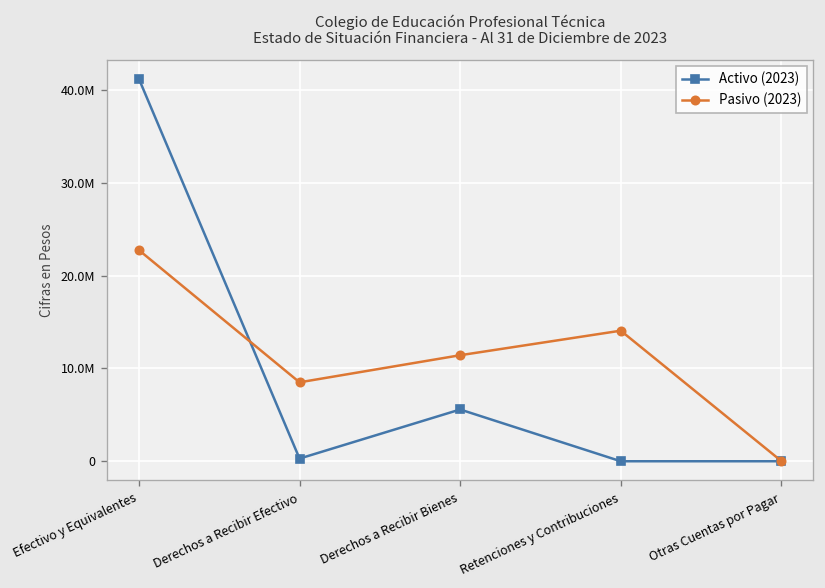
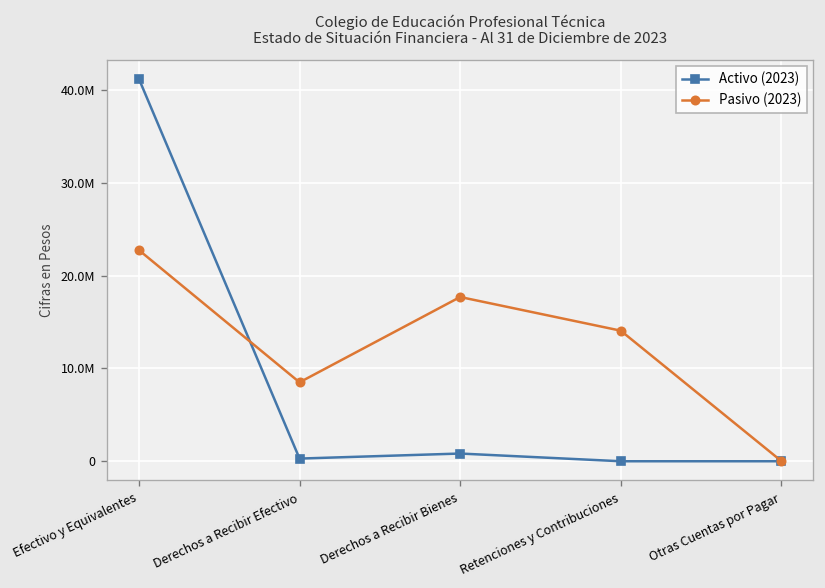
  {
    "Activo (2023)": {
      "Efectivo y Equivalentes": 41000000,
      "Derechos a Recibir Efectivo": 0,
-     "Derechos a Recibir Bienes": 6000000,
+     "Derechos a Recibir Bienes": 1000000,
      "Retenciones y Contribuciones": 0
    },
    "Pasivo (2023)": {
      "Efectivo y Equivalentes": 23000000,
      "Derechos a Recibir Efectivo": 9000000,
-     "Derechos a Recibir Bienes": 11000000,
+     "Derechos a Recibir Bienes": 18000000,
      "Retenciones y Contribuciones": 14000000
    }
  }
